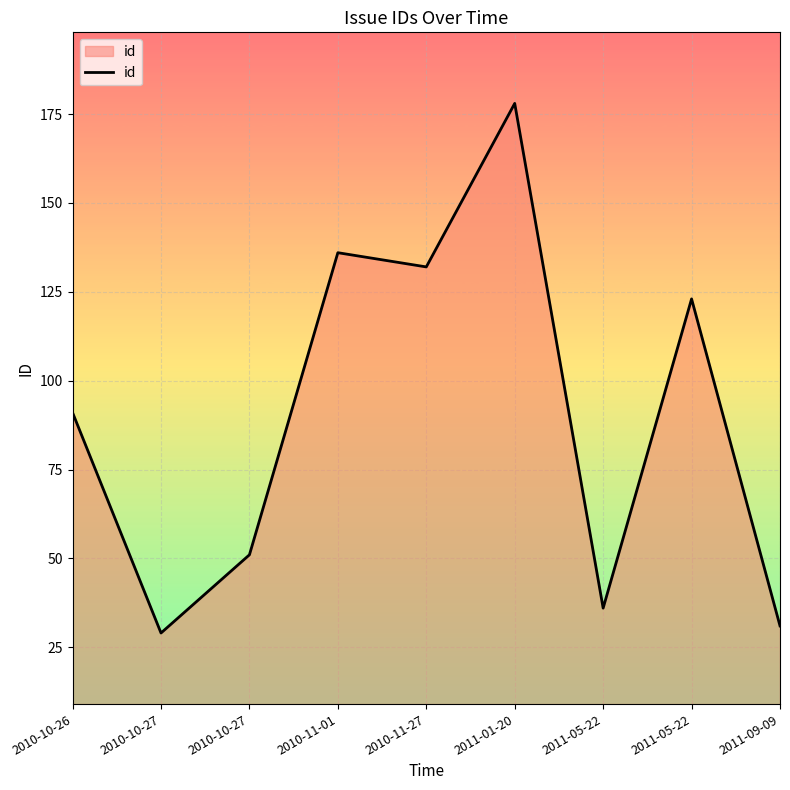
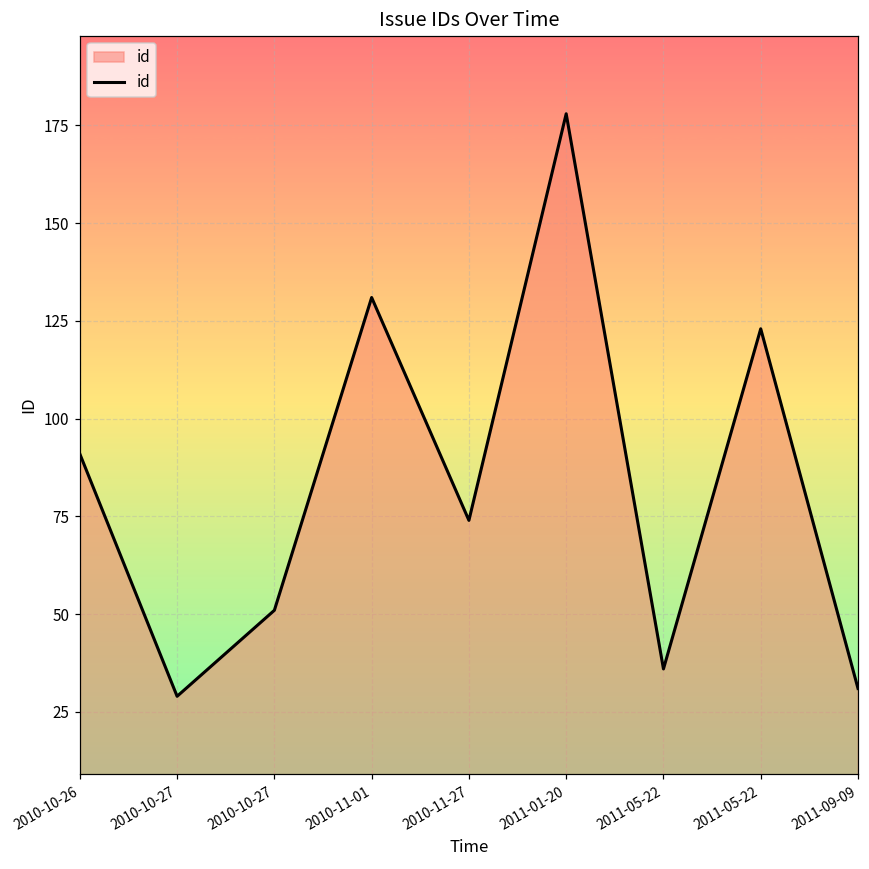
  {
    "2010-10-26": 91,
-   "2010-11-01": 136,
-   "2010-11-27": 132,
+   "2010-11-01": 131,
+   "2010-11-27": 74,
    "2011-01-20": 178,
    "2011-09-09": 31
  }
